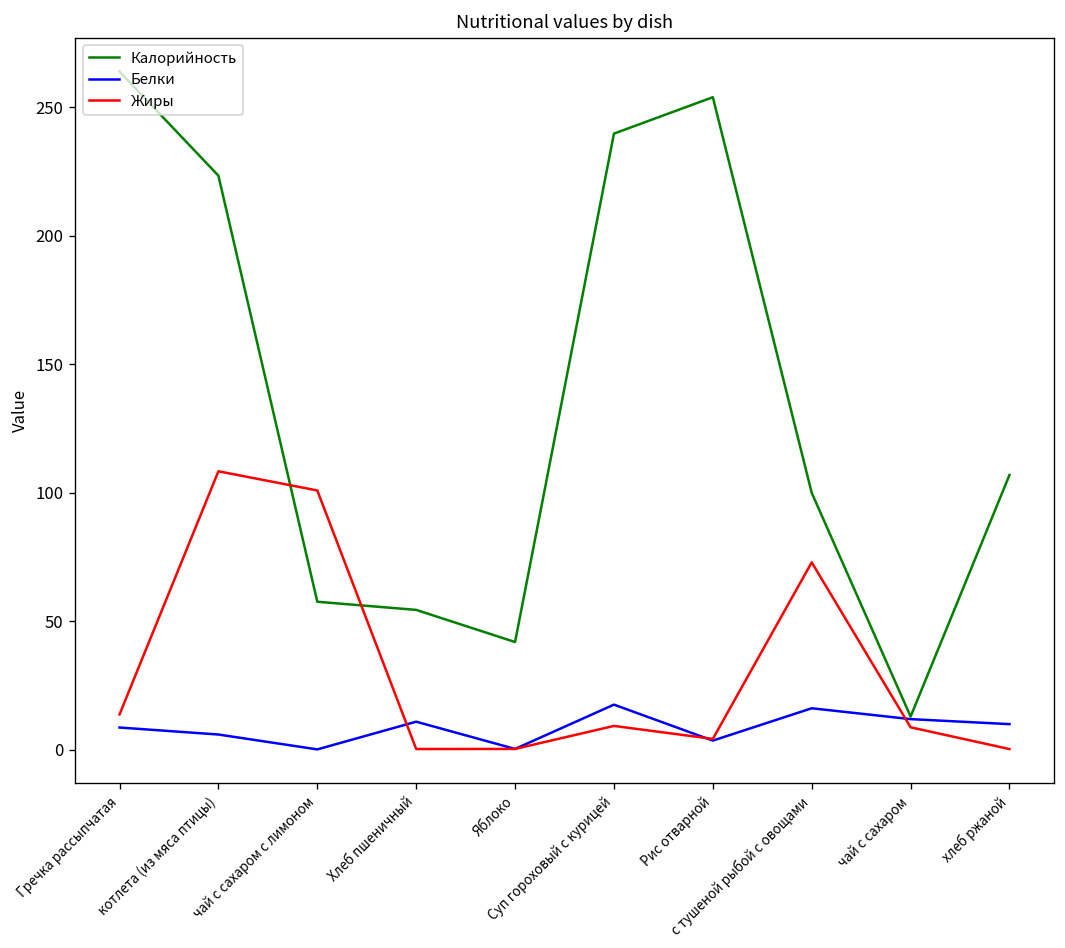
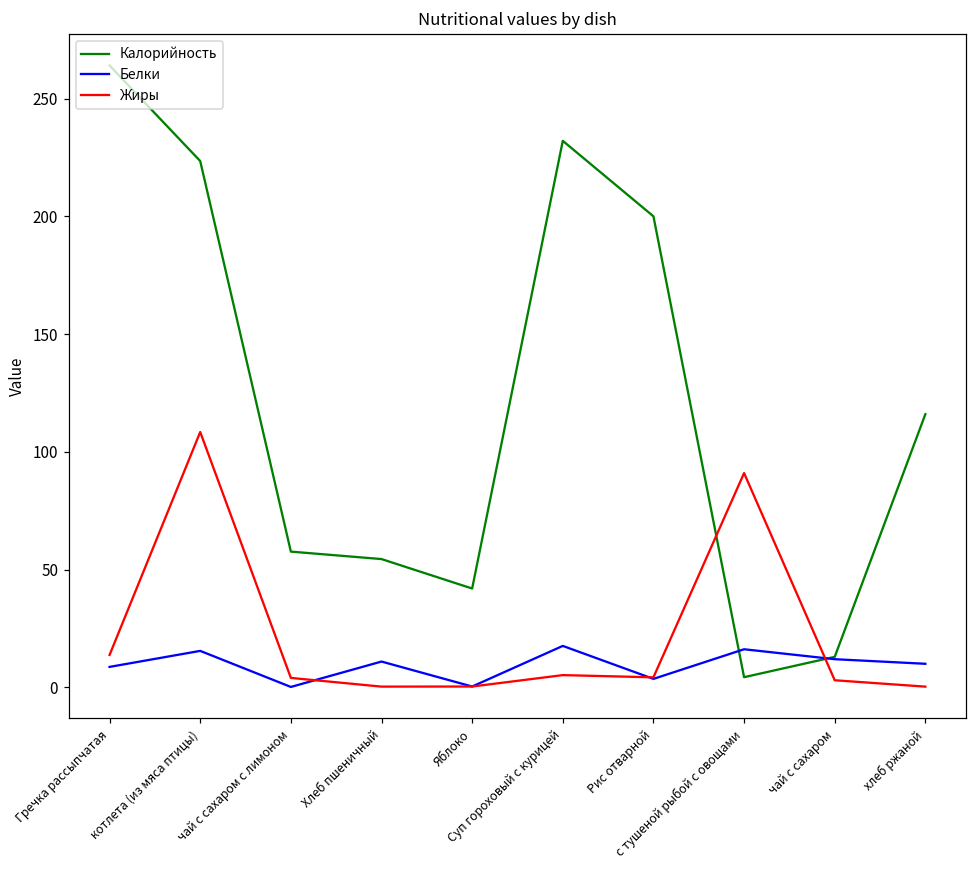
  {
    "Калорийность": {
      "котлета (из мяса птицы)": 223,
      "чай с сахаром с лимоном": 58,
      "Хлеб пшеничный": 55,
      "Яблоко": 42,
-     "Суп гороховый с курицей": 240,
-     "Рис отварной": 254,
-     "с тушеной рыбой с овощами": 100,
-     "хлеб ржаной": 107
+     "Суп гороховый с курицей": 232,
+     "Рис отварной": 200,
+     "с тушеной рыбой с овощами": 4,
+     "хлеб ржаной": 116
    },
    "Белки": {
      "Гречка рассыпчатая": 9,
-     "котлета (из мяса птицы)": 6,
+     "котлета (из мяса птицы)": 16,
      "чай с сахаром с лимоном": 0,
      "Хлеб пшеничный": 11,
      "Суп гороховый с курицей": 18,
      "с тушеной рыбой с овощами": 16,
      "хлеб ржаной": 10
    },
    "Жиры": {
      "Гречка рассыпчатая": 14,
      "котлета (из мяса птицы)": 108,
-     "чай с сахаром с лимоном": 101,
+     "чай с сахаром с лимоном": 4,
      "Хлеб пшеничный": 0,
-     "Суп гороховый с курицей": 9,
-     "с тушеной рыбой с овощами": 73,
-     "чай с сахаром": 9,
+     "Суп гороховый с курицей": 5,
+     "с тушеной рыбой с овощами": 91,
+     "чай с сахаром": 3,
      "хлеб ржаной": 0
    }
  }
